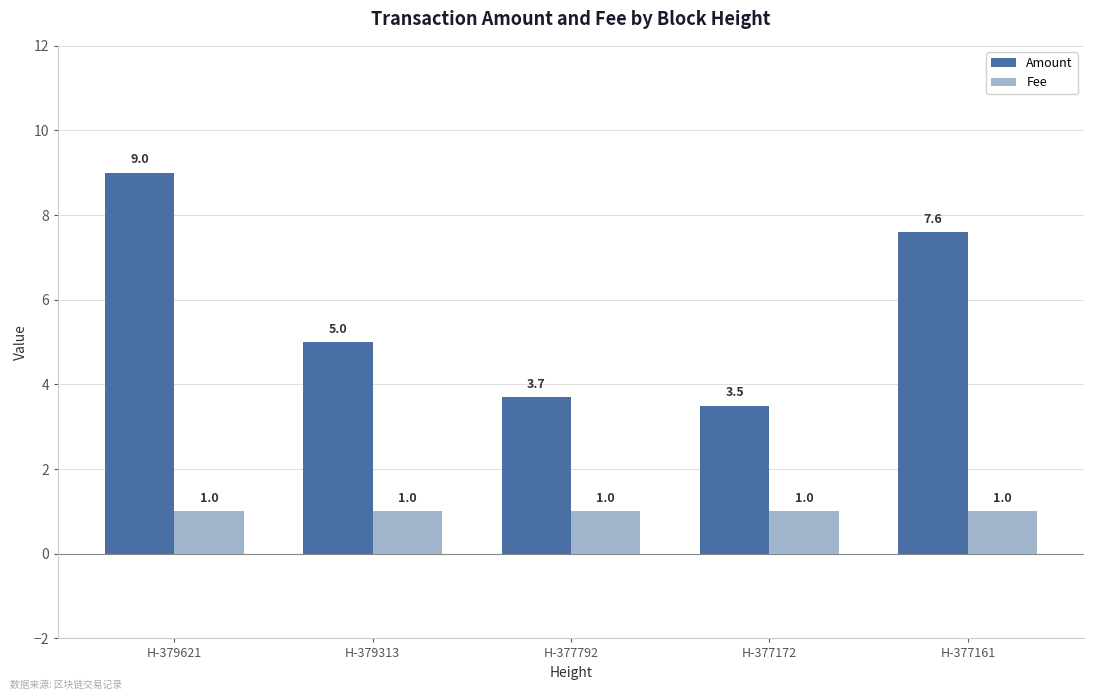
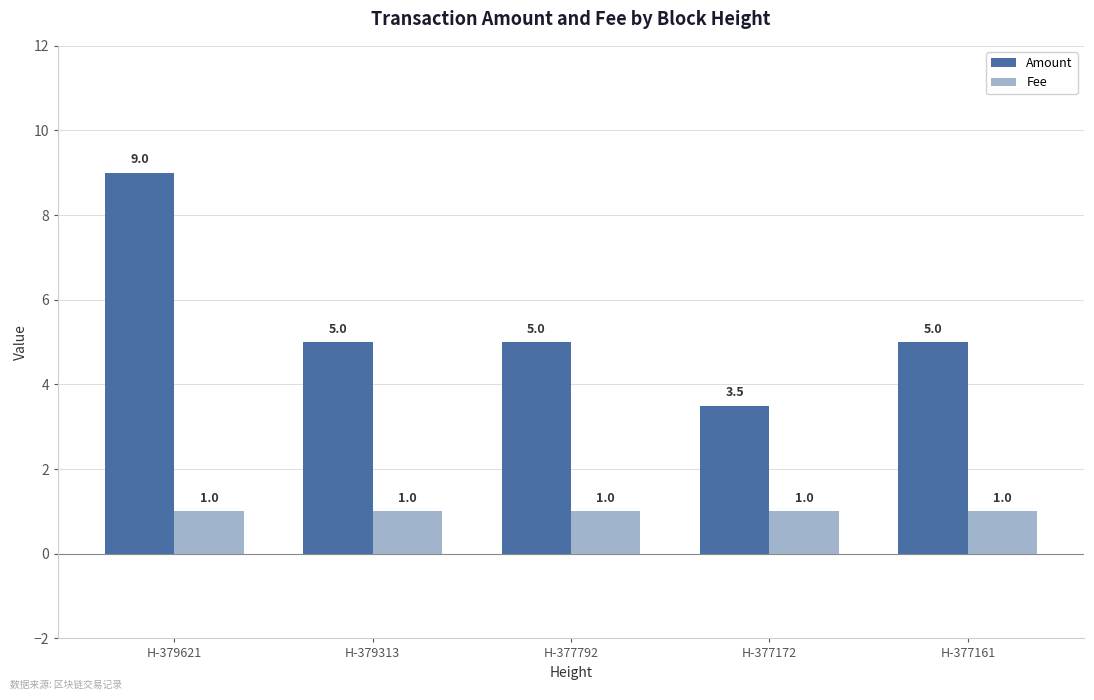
  {
    "Amount": {
      "H-379621": 9.0,
      "H-379313": 5.0,
-     "H-377792": 3.7,
+     "H-377792": 5.0,
      "H-377172": 3.5,
-     "H-377161": 7.6
+     "H-377161": 5.0
    },
    "Fee": {
      "H-379621": 1.0,
      "H-379313": 1.0,
      "H-377792": 1.0,
      "H-377172": 1.0,
      "H-377161": 1.0
    }
  }
